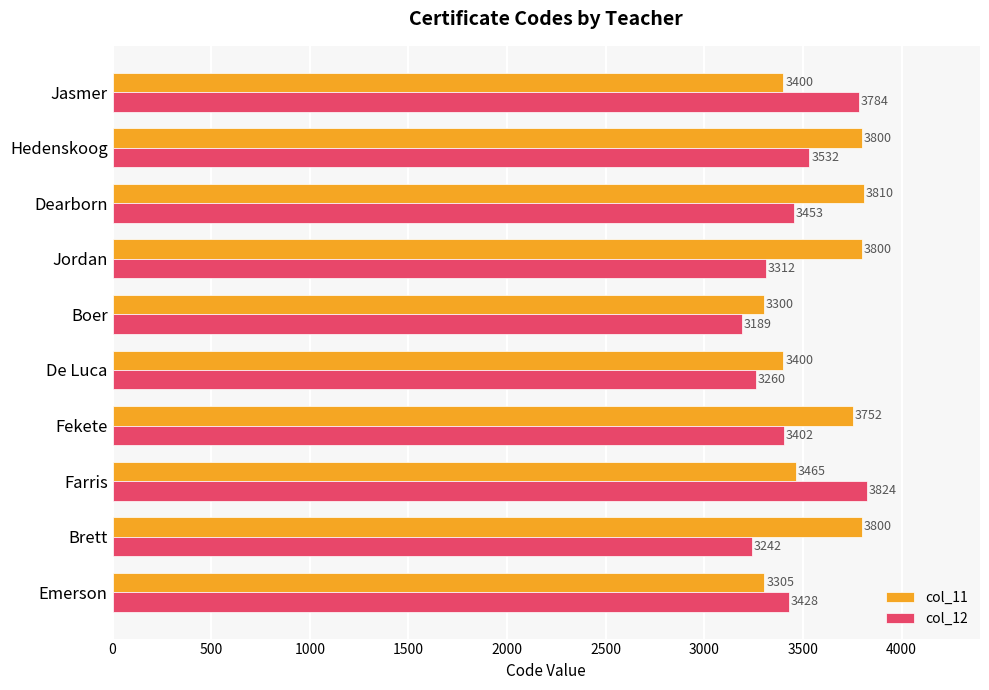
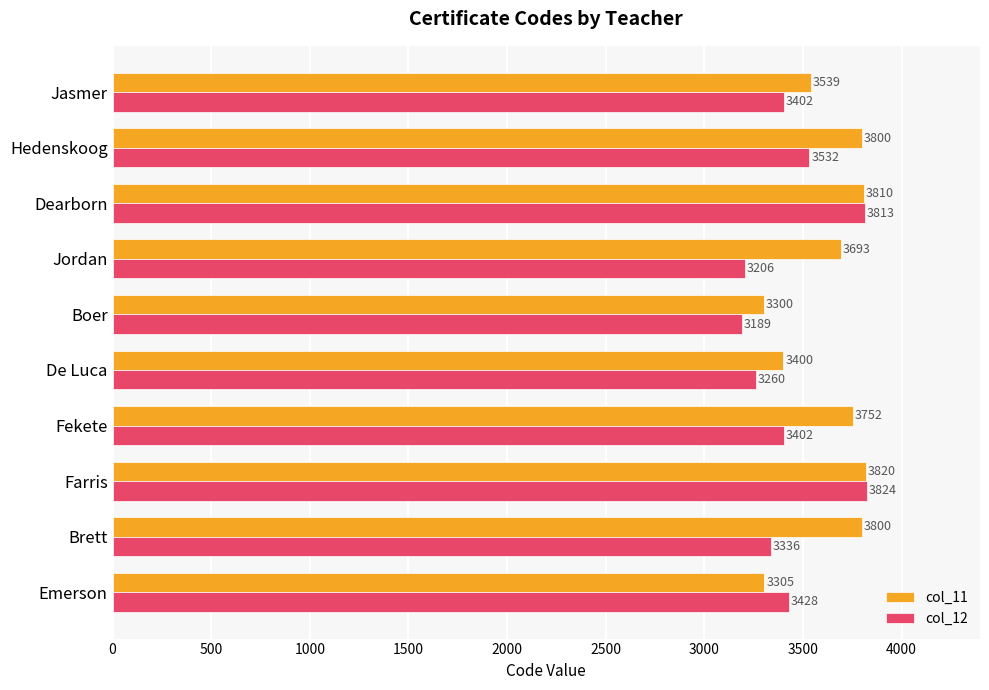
  {
    "col_11": {
-     "Jasmer": 3400,
+     "Jasmer": 3539,
      "Hedenskoog": 3800,
      "Dearborn": 3810,
-     "Jordan": 3800,
+     "Jordan": 3693,
      "Boer": 3300,
      "De Luca": 3400,
      "Fekete": 3752,
-     "Farris": 3465,
+     "Farris": 3820,
      "Brett": 3800,
      "Emerson": 3305
    },
    "col_12": {
-     "Jasmer": 3784,
+     "Jasmer": 3402,
      "Hedenskoog": 3532,
-     "Dearborn": 3453,
-     "Jordan": 3312,
+     "Dearborn": 3813,
+     "Jordan": 3206,
      "Boer": 3189,
      "De Luca": 3260,
      "Fekete": 3402,
      "Farris": 3824,
-     "Brett": 3242,
+     "Brett": 3336,
      "Emerson": 3428
    }
  }
